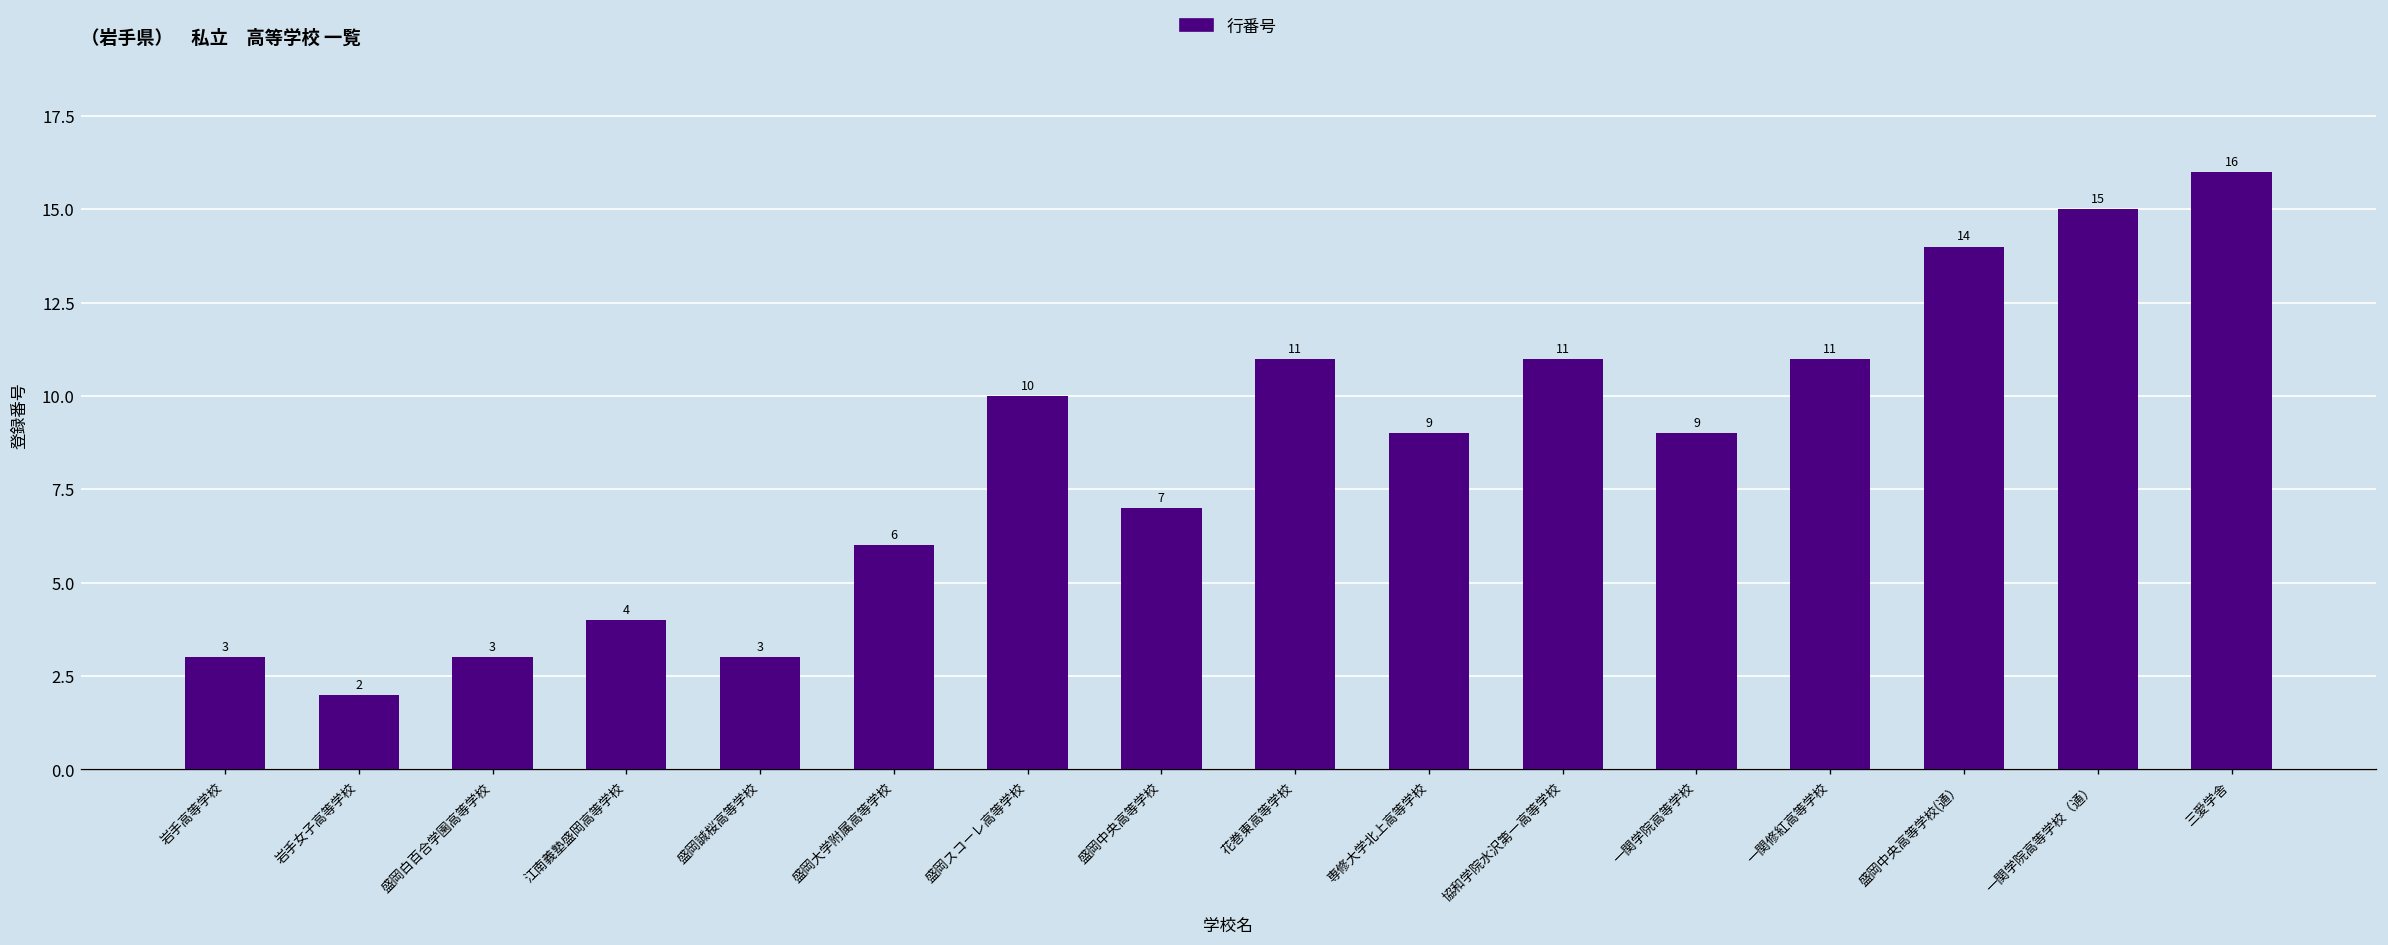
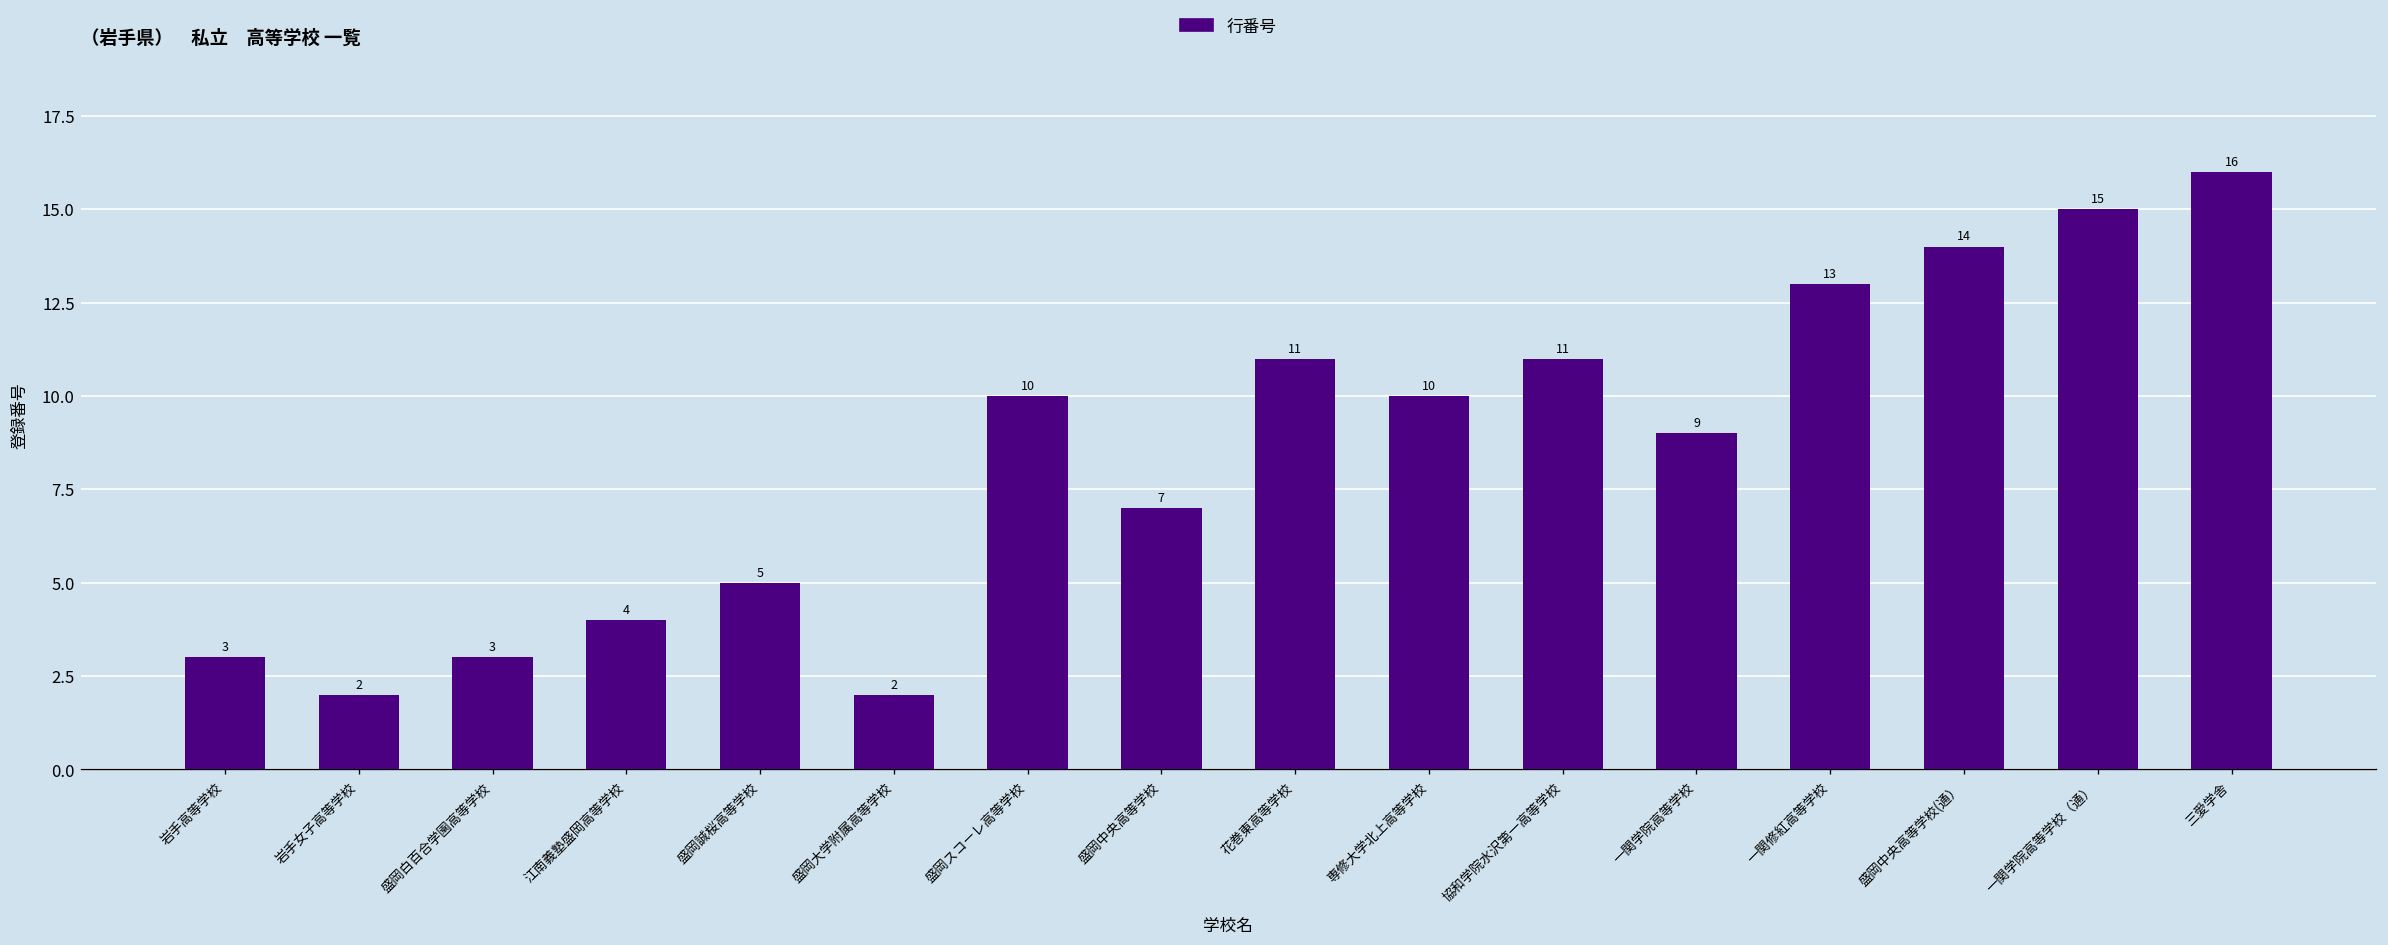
  {
    "岩手高等学校": 3,
    "岩手女子高等学校": 2,
    "盛岡白百合学園高等学校": 3,
    "江南義塾盛岡高等学校": 4,
-   "盛岡誠桜高等学校": 3,
-   "盛岡大学附属高等学校": 6,
+   "盛岡誠桜高等学校": 5,
+   "盛岡大学附属高等学校": 2,
    "盛岡スコーレ高等学校": 10,
    "盛岡中央高等学校": 7,
    "花巻東高等学校": 11,
-   "専修大学北上高等学校": 9,
+   "専修大学北上高等学校": 10,
    "協和学院水沢第一高等学校": 11,
    "一関学院高等学校": 9,
-   "一関修紅高等学校": 11,
+   "一関修紅高等学校": 13,
    "盛岡中央高等学校(通）": 14,
    "一関学院高等学校（通）": 15,
    "三愛学舎": 16
  }
